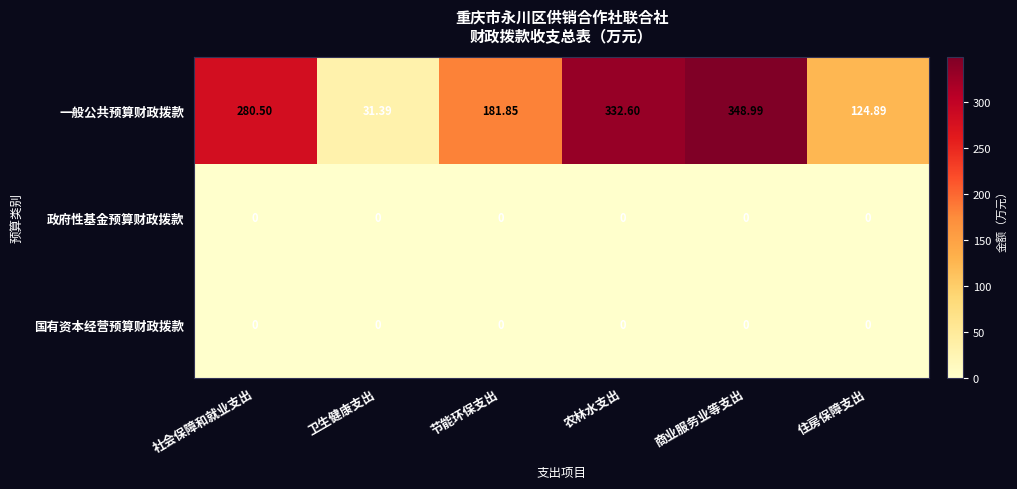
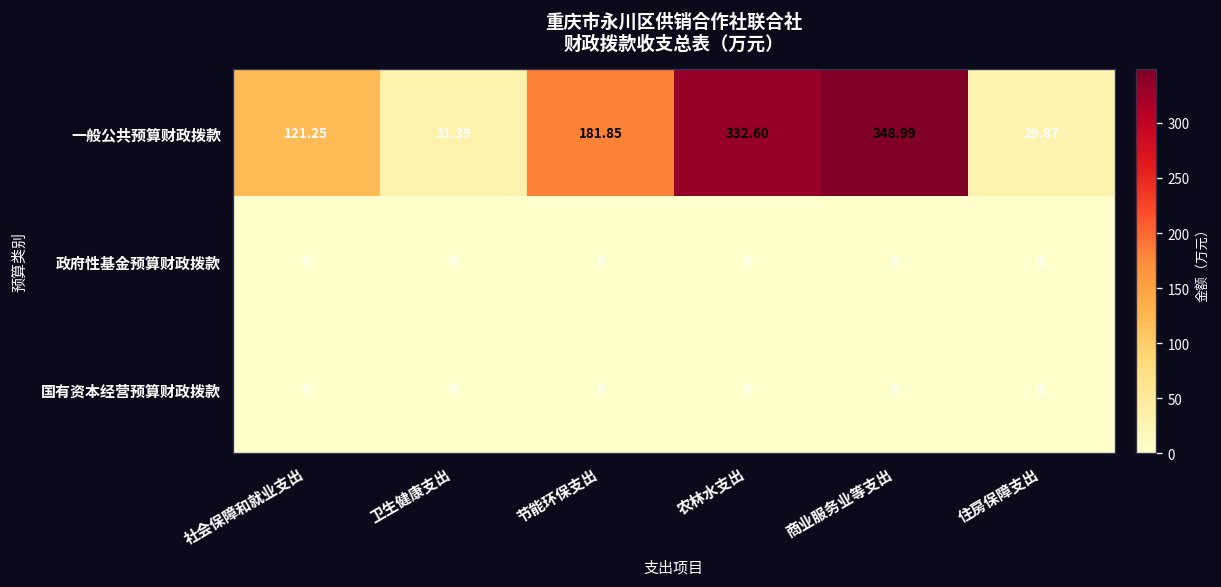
  {
    "一般公共预算财政拨款": {
-     "社会保障和就业支出": 280.50,
+     "社会保障和就业支出": 121.25,
      "卫生健康支出": 31.39,
      "节能环保支出": 181.85,
      "农林水支出": 332.60,
      "商业服务业等支出": 348.99,
-     "住房保障支出": 124.89
+     "住房保障支出": 29.87
    },
    "政府性基金预算财政拨款": {
      "社会保障和就业支出": 0,
      "卫生健康支出": 0,
      "节能环保支出": 0,
      "农林水支出": 0,
      "商业服务业等支出": 0,
      "住房保障支出": 0
    },
    "国有资本经营预算财政拨款": {
      "社会保障和就业支出": 0,
      "卫生健康支出": 0,
      "节能环保支出": 0,
      "农林水支出": 0,
      "商业服务业等支出": 0,
      "住房保障支出": 0
    }
  }
